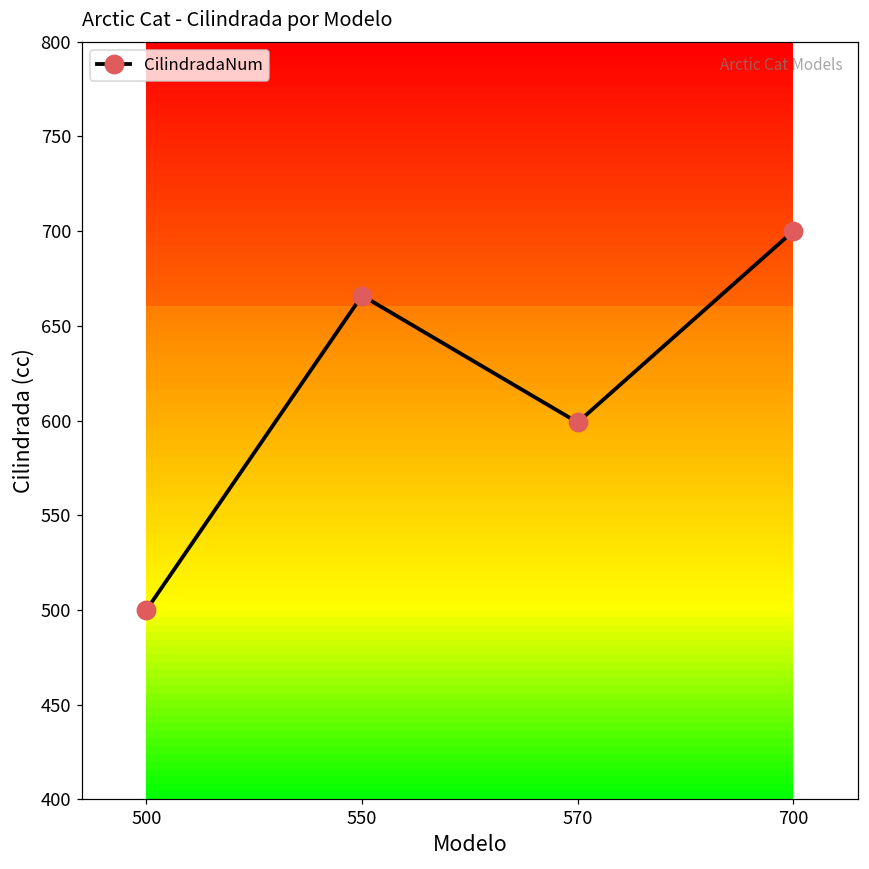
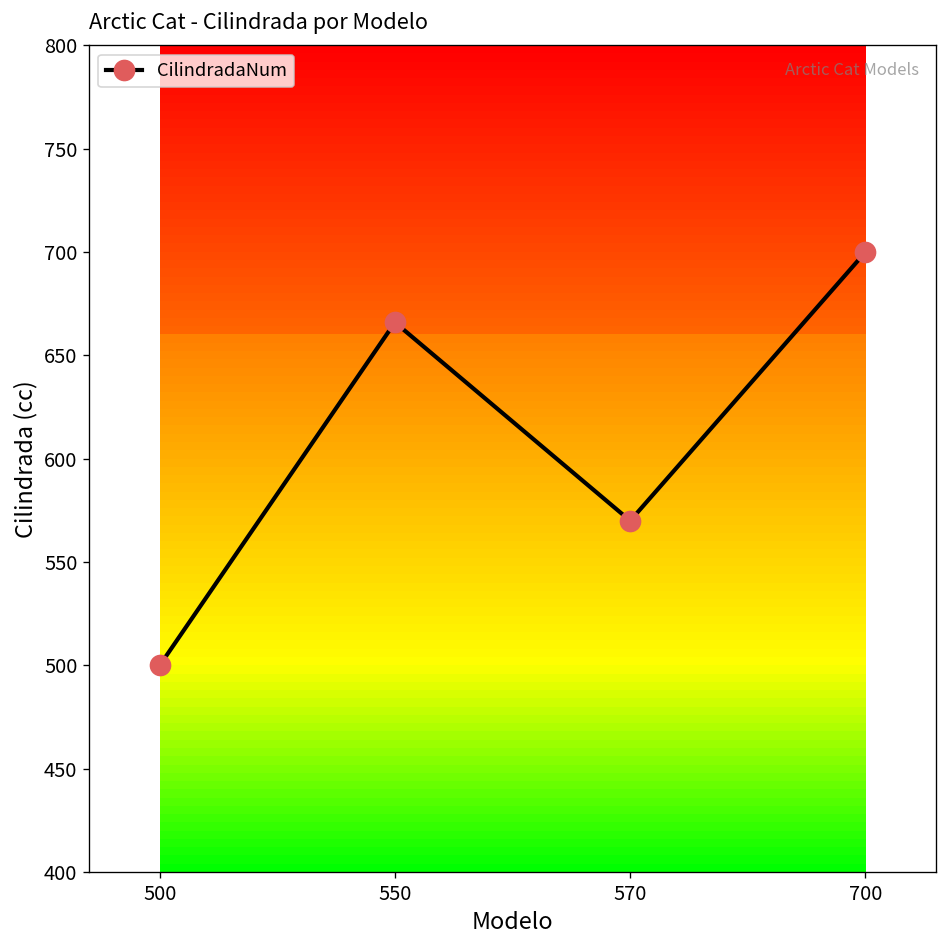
  {
    "500": 500,
    "550": 666,
-   "570": 599,
+   "570": 570,
    "700": 700
  }
